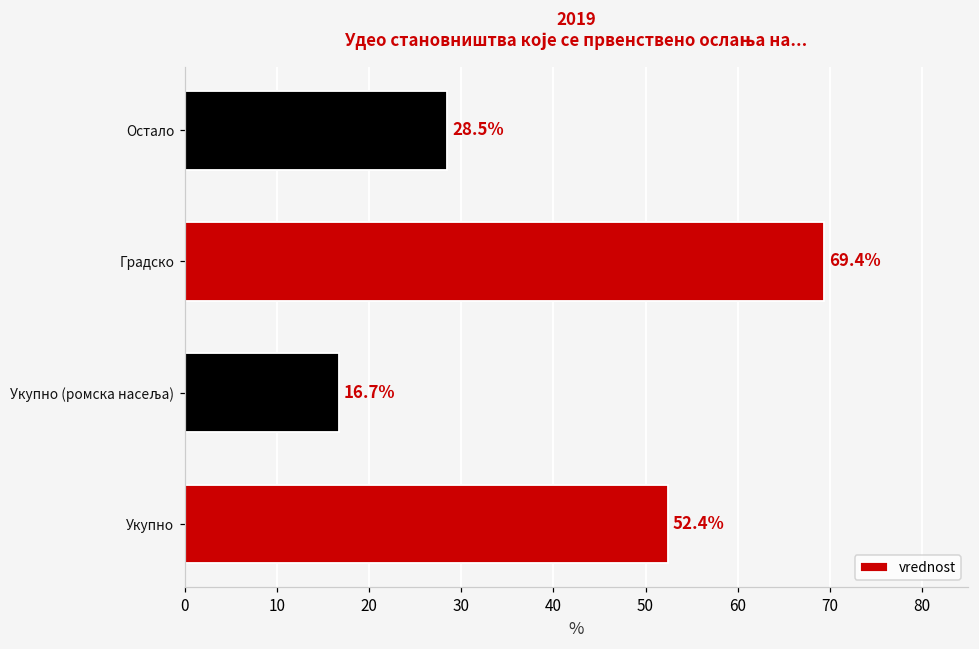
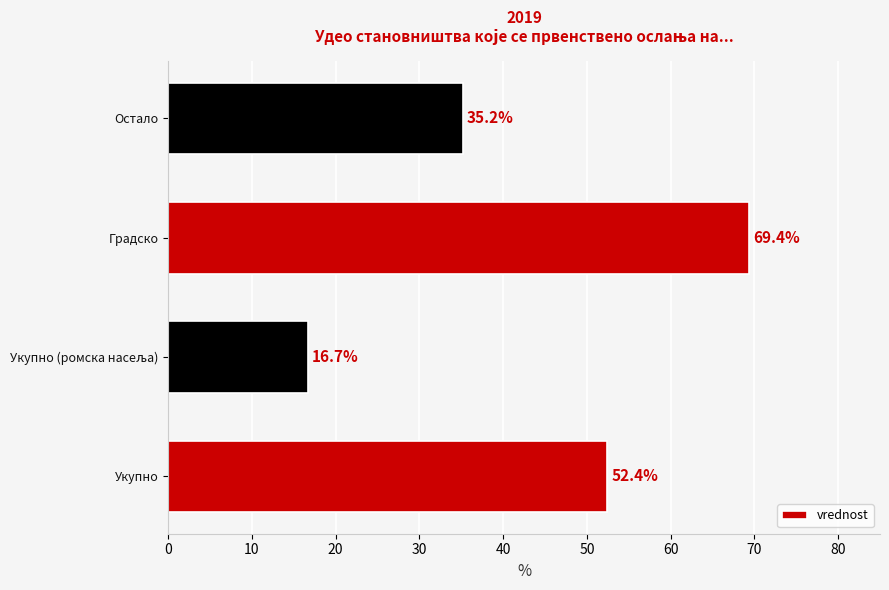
  {
-   "Остало": "28.5%",
+   "Остало": "35.2%",
    "Градско": "69.4%",
    "Укупно (ромска насеља)": "16.7%",
    "Укупно": "52.4%"
  }
